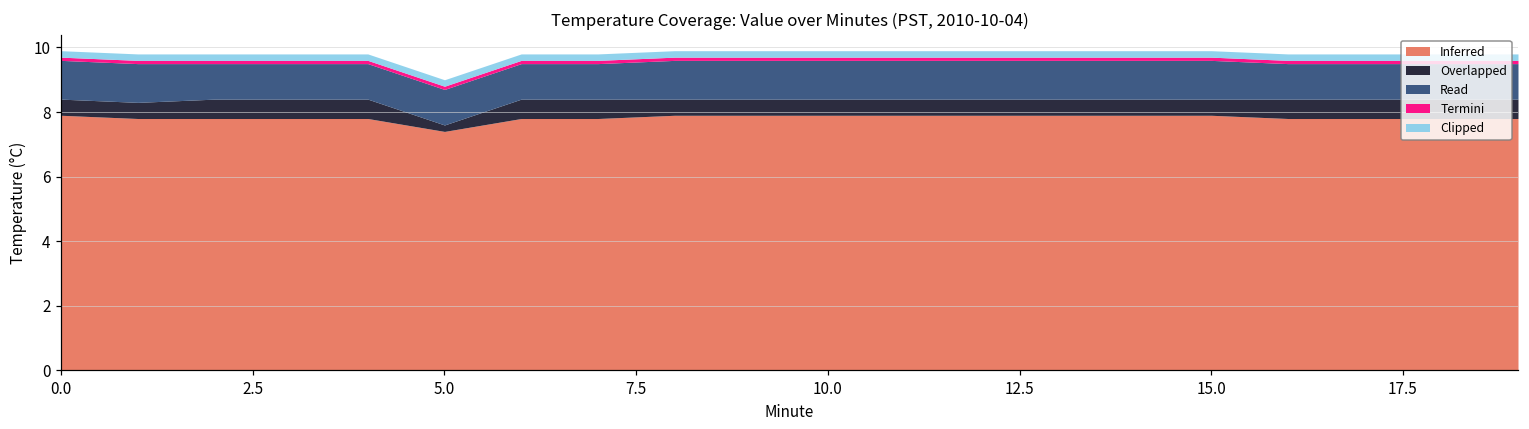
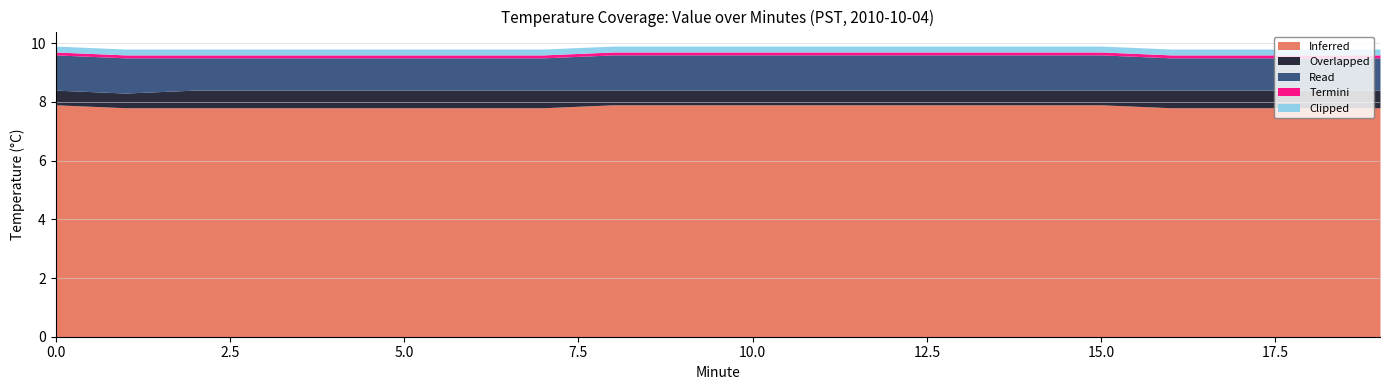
  {
    "Inferred": {
      "0.0": 7.9,
-     "5.0": 7.4,
+     "5.0": 7.8,
      "10.0": 7.9,
      "15.0": 7.9
    },
    "Overlapped": {
      "0.0": 0.5,
-     "5.0": 0.2,
+     "5.0": 0.6,
      "10.0": 0.5,
      "15.0": 0.5
    },
    "Read": {
      "0.0": 1.2,
      "5.0": 1.1,
      "10.0": 1.2,
      "15.0": 1.2
    },
    "Termini": {
      "0.0": 0.1,
      "5.0": 0.1,
      "10.0": 0.1,
      "15.0": 0.1
    },
    "Clipped": {
      "0.0": 0.2,
      "5.0": 0.2,
      "10.0": 0.2,
      "15.0": 0.2
    }
  }
